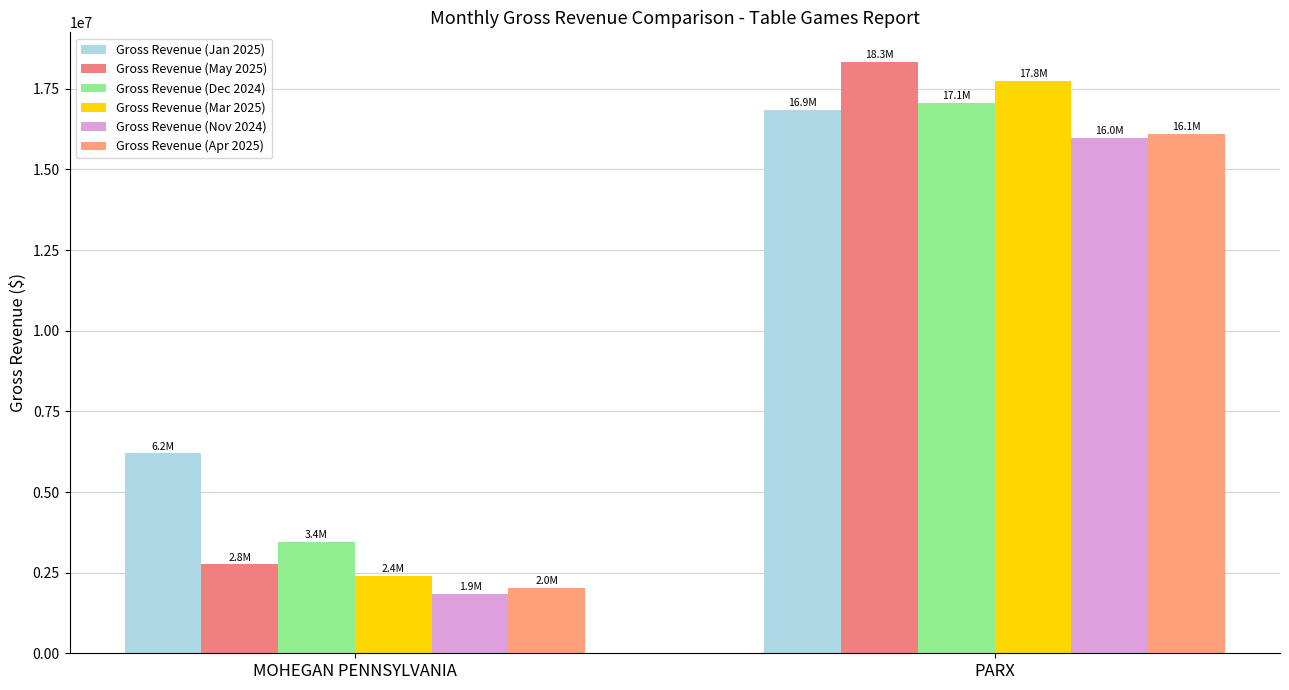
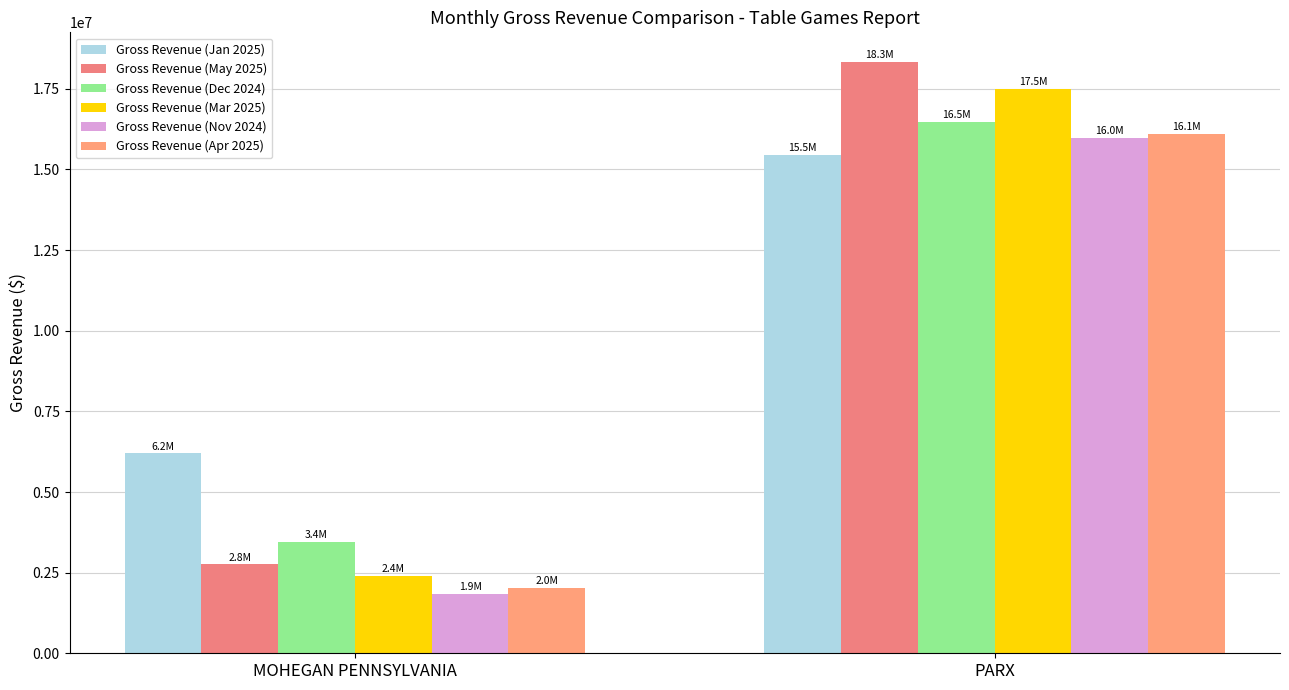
  {
    "Gross Revenue (Jan 2025)": {
      "MOHEGAN PENNSYLVANIA": "6.2M",
-     "PARX": "16.9M"
+     "PARX": "15.5M"
    },
    "Gross Revenue (Dec 2024)": {
      "MOHEGAN PENNSYLVANIA": "3.4M",
-     "PARX": "17.1M"
+     "PARX": "16.5M"
    },
    "Gross Revenue (Mar 2025)": {
      "MOHEGAN PENNSYLVANIA": "2.4M",
-     "PARX": "17.8M"
+     "PARX": "17.5M"
    },
    "Gross Revenue (Nov 2024)": {
      "MOHEGAN PENNSYLVANIA": "1.9M",
      "PARX": "16.0M"
    }
  }
